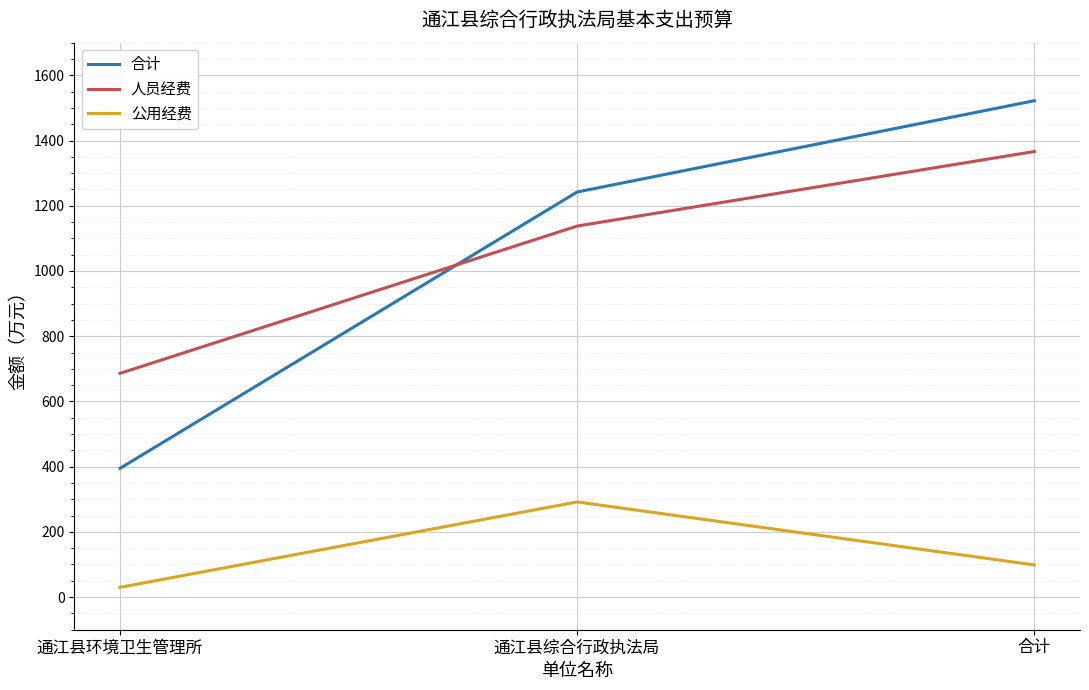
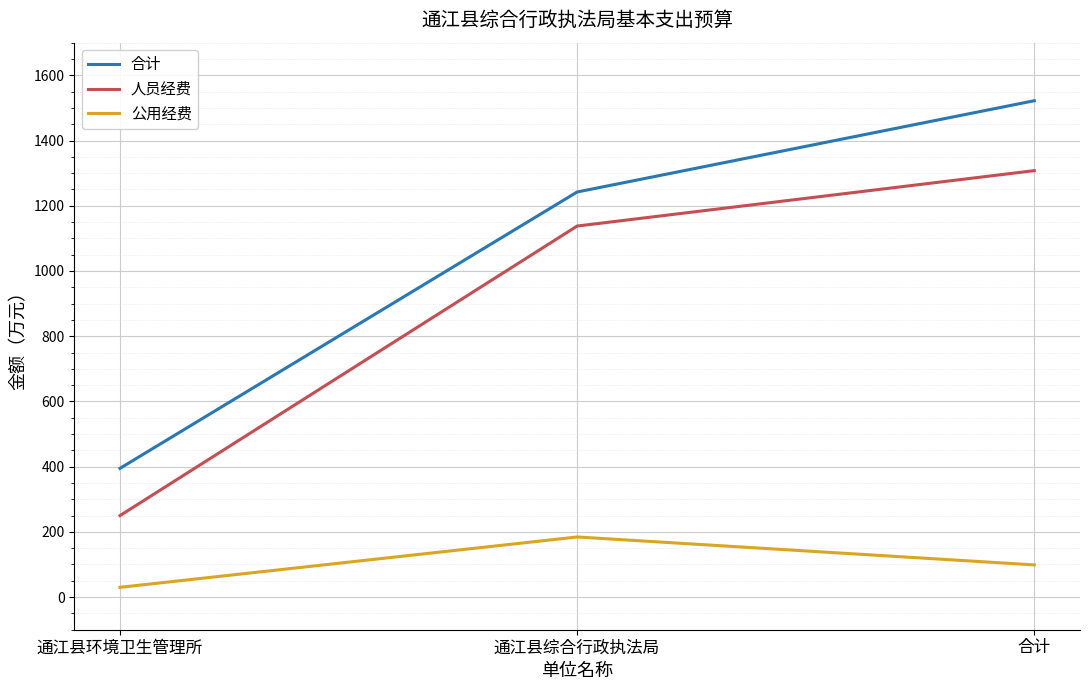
  {
    "合计": {
      "通江县环境卫生管理所": 390,
      "通江县综合行政执法局": 1240,
      "合计": 1520
    },
    "人员经费": {
-     "通江县环境卫生管理所": 690,
+     "通江县环境卫生管理所": 250,
      "通江县综合行政执法局": 1140,
-     "合计": 1370
+     "合计": 1310
    },
    "公用经费": {
      "通江县环境卫生管理所": 30,
-     "通江县综合行政执法局": 290,
+     "通江县综合行政执法局": 180,
      "合计": 100
    }
  }
